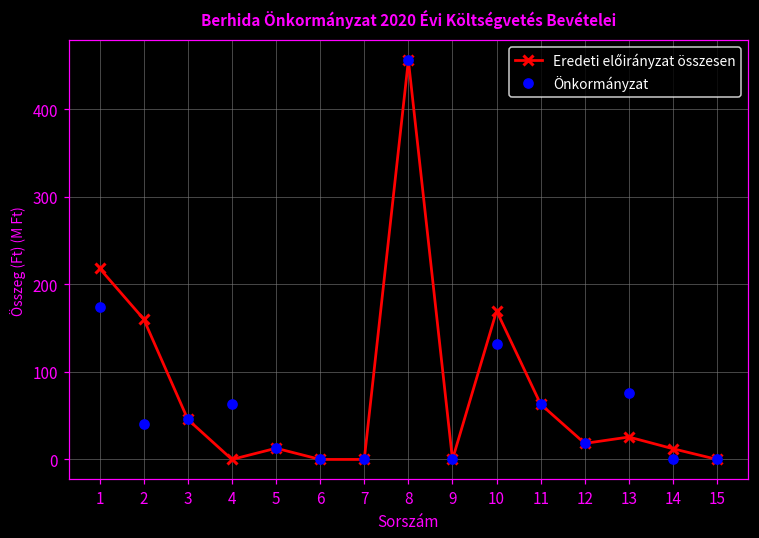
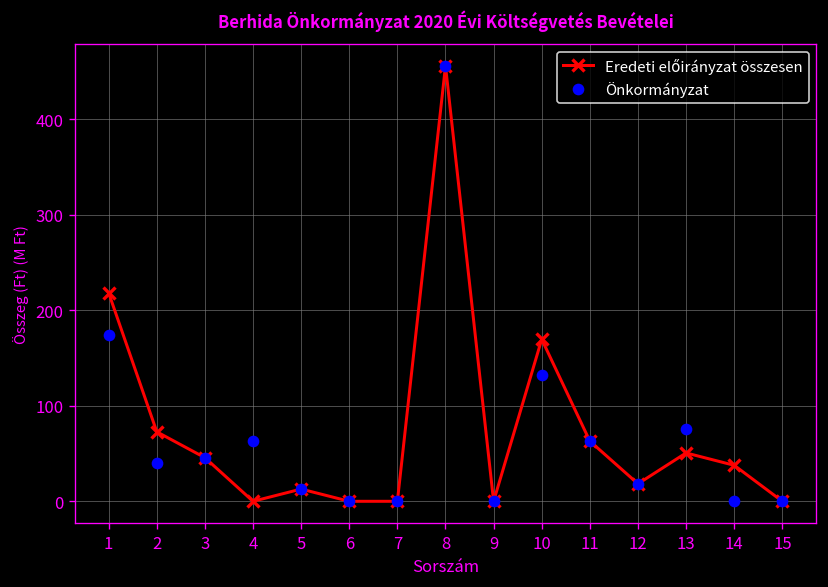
  {
    "Eredeti előirányzat összesen": {
      "1": 220,
-     "2": 160,
+     "2": 70,
      "4": 0,
      "10": 170,
-     "13": 30,
-     "14": 10
+     "13": 50,
+     "14": 40
    },
    "Önkormányzat": {
      "1": 170,
      "2": 40,
      "4": 60,
      "10": 130,
      "13": 80,
      "14": 0
    }
  }
